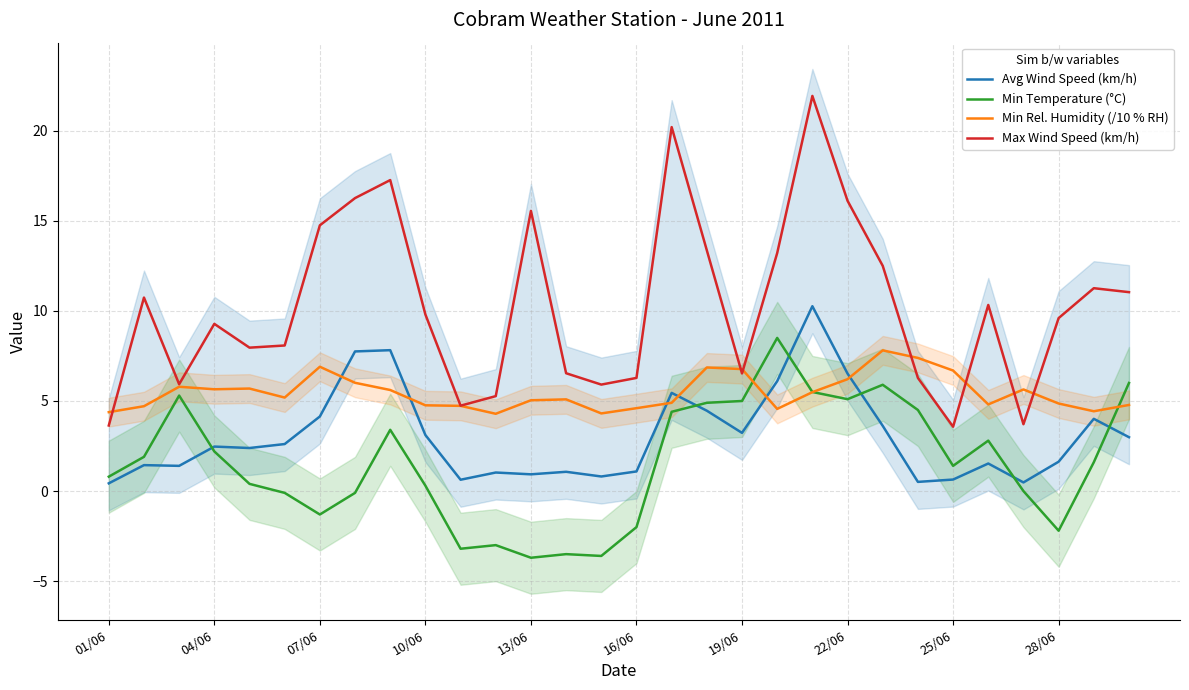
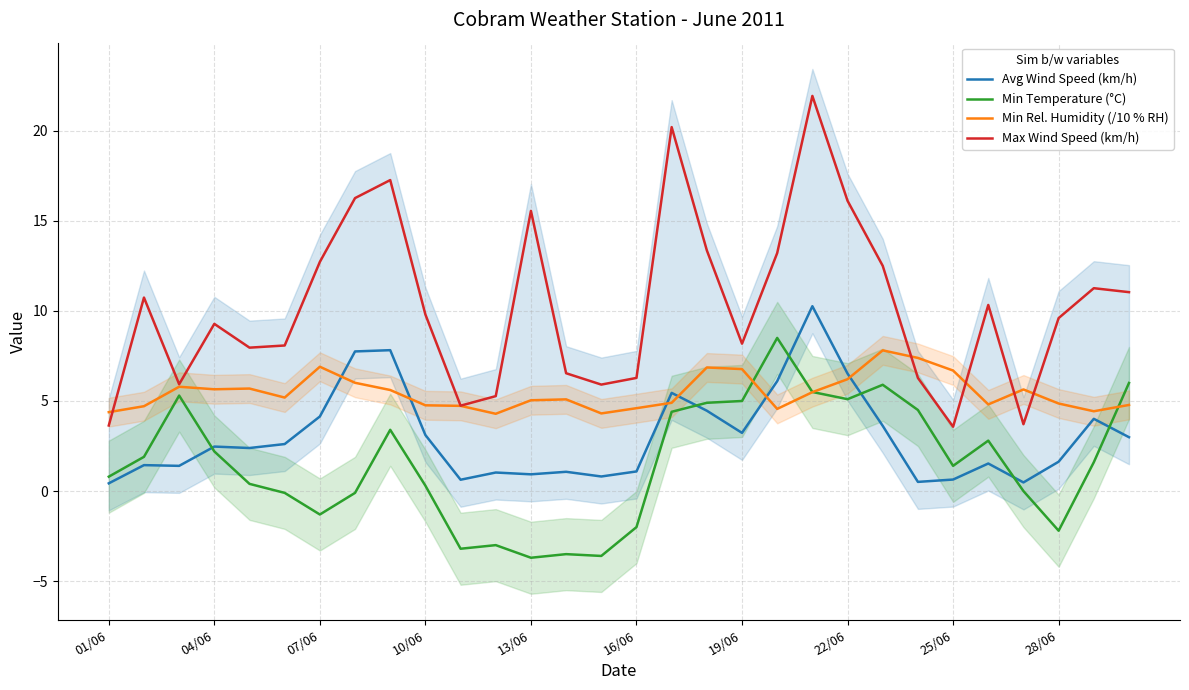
  {
    "Max Wind Speed (km/h)": {
      "01/06": 3.6,
      "04/06": 9.3,
-     "07/06": 14.8,
+     "07/06": 12.7,
      "10/06": 9.8,
      "13/06": 15.6,
      "16/06": 6.3,
-     "19/06": 6.5,
+     "19/06": 8.2,
      "22/06": 16.1,
      "25/06": 3.6,
      "28/06": 9.6
    }
  }
